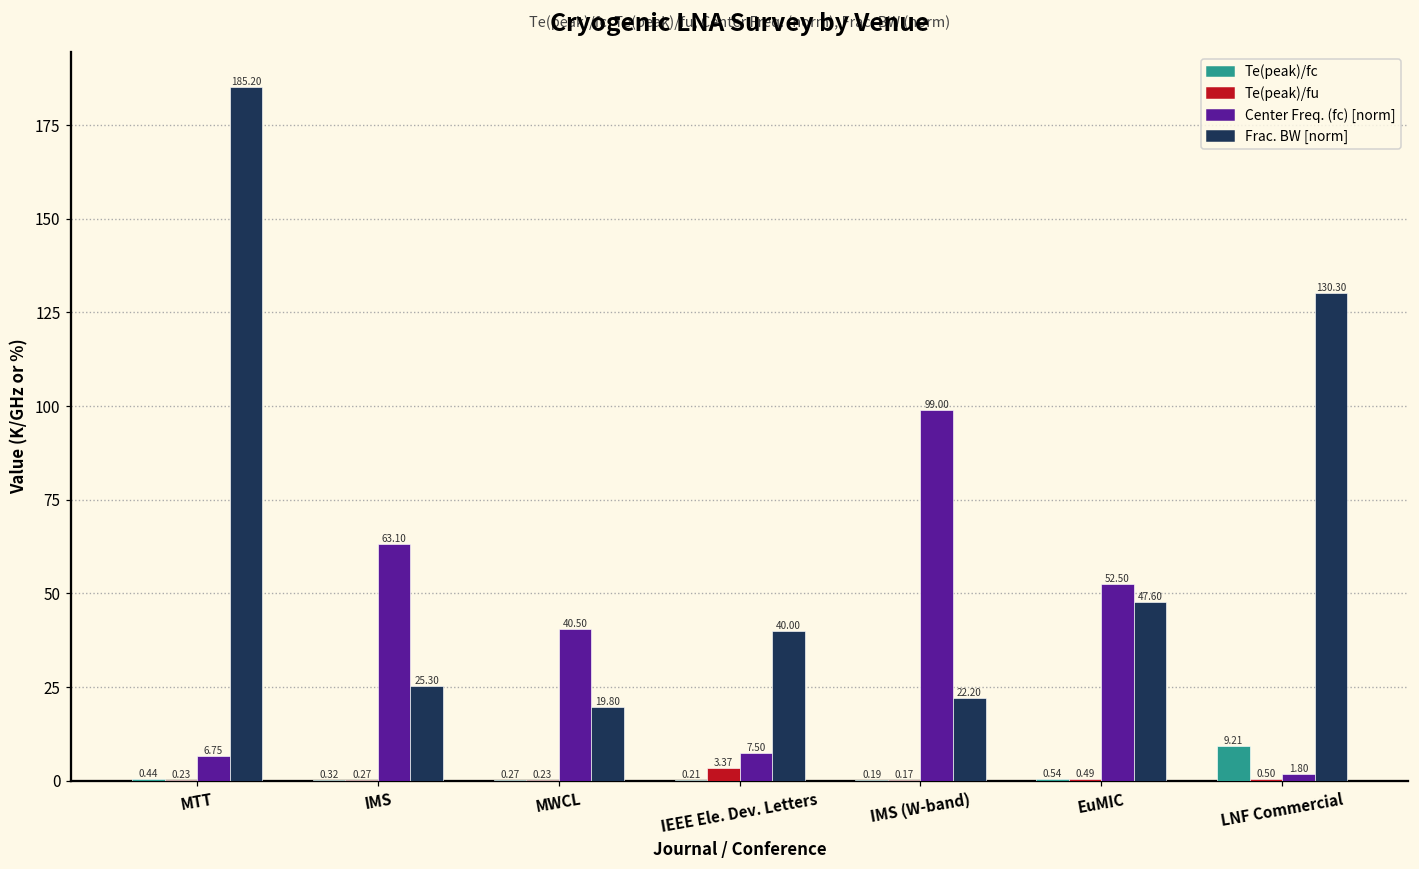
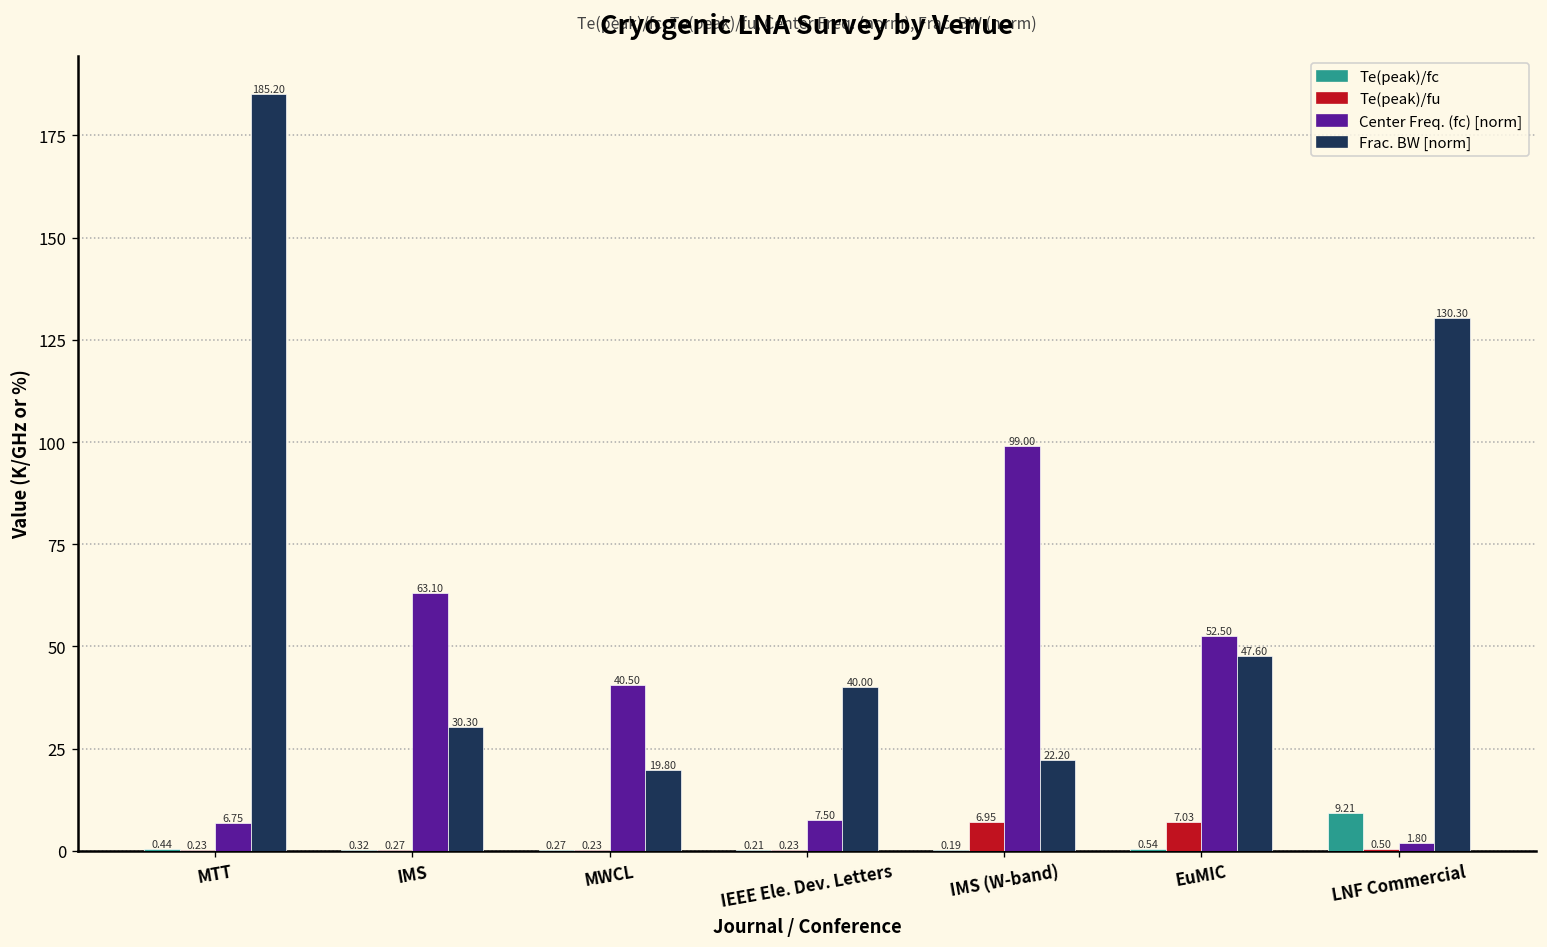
  {
    "Te(peak)/fc": {
      "MTT": 0.44,
      "IMS": 0.32,
      "MWCL": 0.27,
      "IEEE Ele. Dev. Letters": 0.21,
      "IMS (W-band)": 0.19,
      "EuMIC": 0.54,
      "LNF Commercial": 9.21
    },
    "Te(peak)/fu": {
      "MTT": 0.23,
      "IMS": 0.27,
      "MWCL": 0.23,
-     "IEEE Ele. Dev. Letters": 3.37,
-     "IMS (W-band)": 0.17,
-     "EuMIC": 0.49,
+     "IEEE Ele. Dev. Letters": 0.23,
+     "IMS (W-band)": 6.95,
+     "EuMIC": 7.03,
      "LNF Commercial": 0.50
    },
    "Center Freq. (fc) [norm]": {
      "MTT": 6.75,
      "IMS": 63.10,
      "MWCL": 40.50,
      "IEEE Ele. Dev. Letters": 7.50,
      "IMS (W-band)": 99.00,
      "EuMIC": 52.50,
      "LNF Commercial": 1.80
    },
    "Frac. BW [norm]": {
      "MTT": 185.20,
-     "IMS": 25.30,
+     "IMS": 30.30,
      "MWCL": 19.80,
      "IEEE Ele. Dev. Letters": 40.00,
      "IMS (W-band)": 22.20,
      "EuMIC": 47.60,
      "LNF Commercial": 130.30
    }
  }
